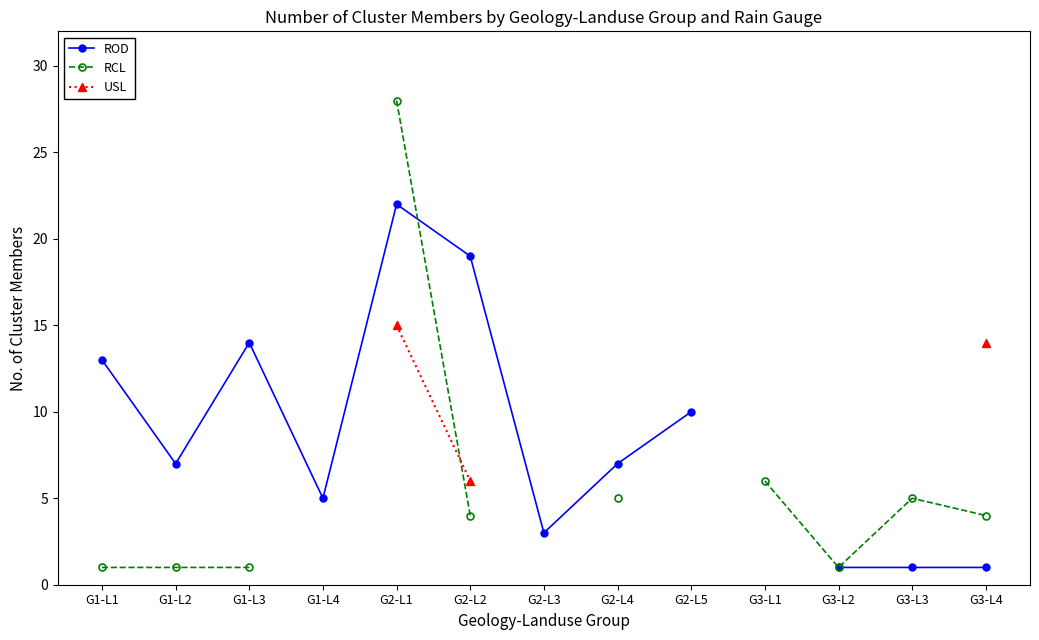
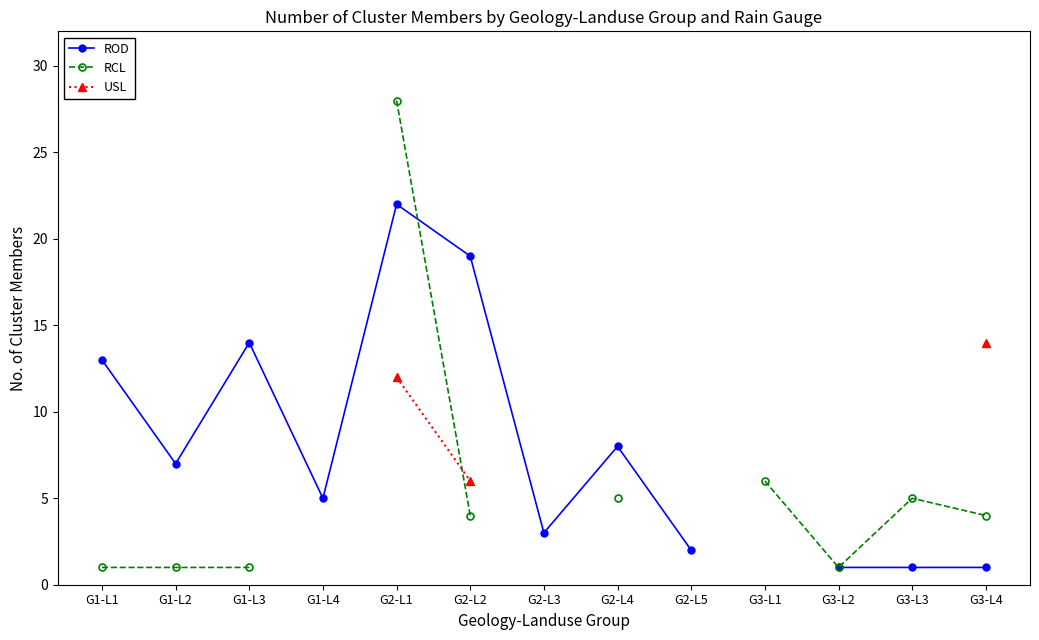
  {
    "ROD": {
      "G1-L1": 13,
      "G1-L2": 7,
      "G1-L3": 14,
      "G1-L4": 5,
      "G2-L1": 22,
      "G2-L2": 19,
      "G2-L3": 3,
-     "G2-L4": 7,
-     "G2-L5": 10,
+     "G2-L4": 8,
+     "G2-L5": 2,
      "G3-L3": 1,
      "G3-L4": 1
    },
    "RCL": {
      "G1-L1": 1,
      "G1-L2": 1,
      "G1-L3": 1,
      "G2-L1": 28,
      "G2-L2": 4,
      "G2-L4": 5,
      "G3-L1": 6,
      "G3-L3": 5,
      "G3-L4": 4
    },
    "USL": {
-     "G2-L1": 15,
+     "G2-L1": 12,
      "G2-L2": 6,
      "G3-L4": 14
    }
  }
